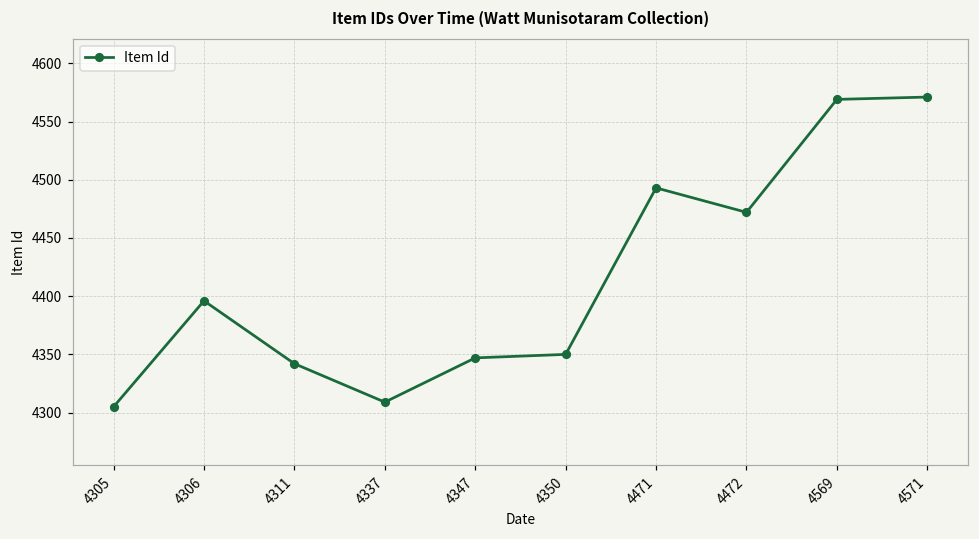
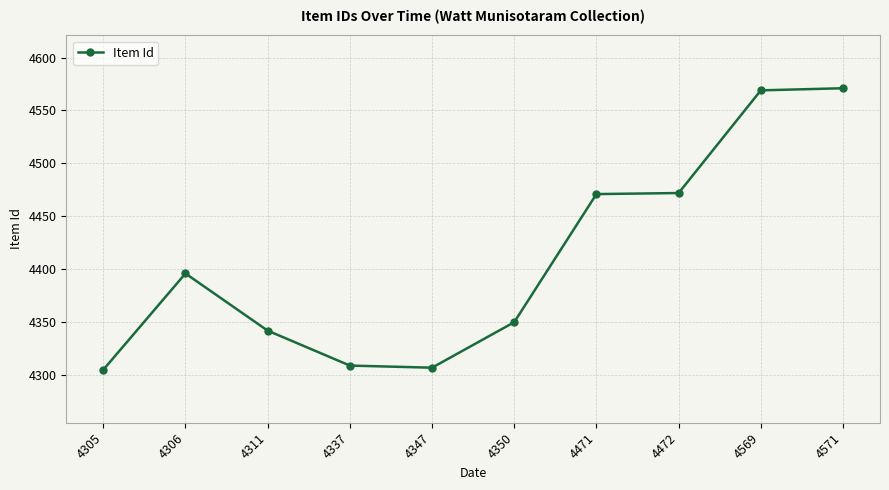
  {
    "4305": 4305,
    "4306": 4396,
    "4311": 4342,
    "4337": 4309,
-   "4347": 4347,
+   "4347": 4307,
    "4350": 4350,
-   "4471": 4493,
+   "4471": 4471,
    "4472": 4472,
    "4569": 4569,
    "4571": 4571
  }
